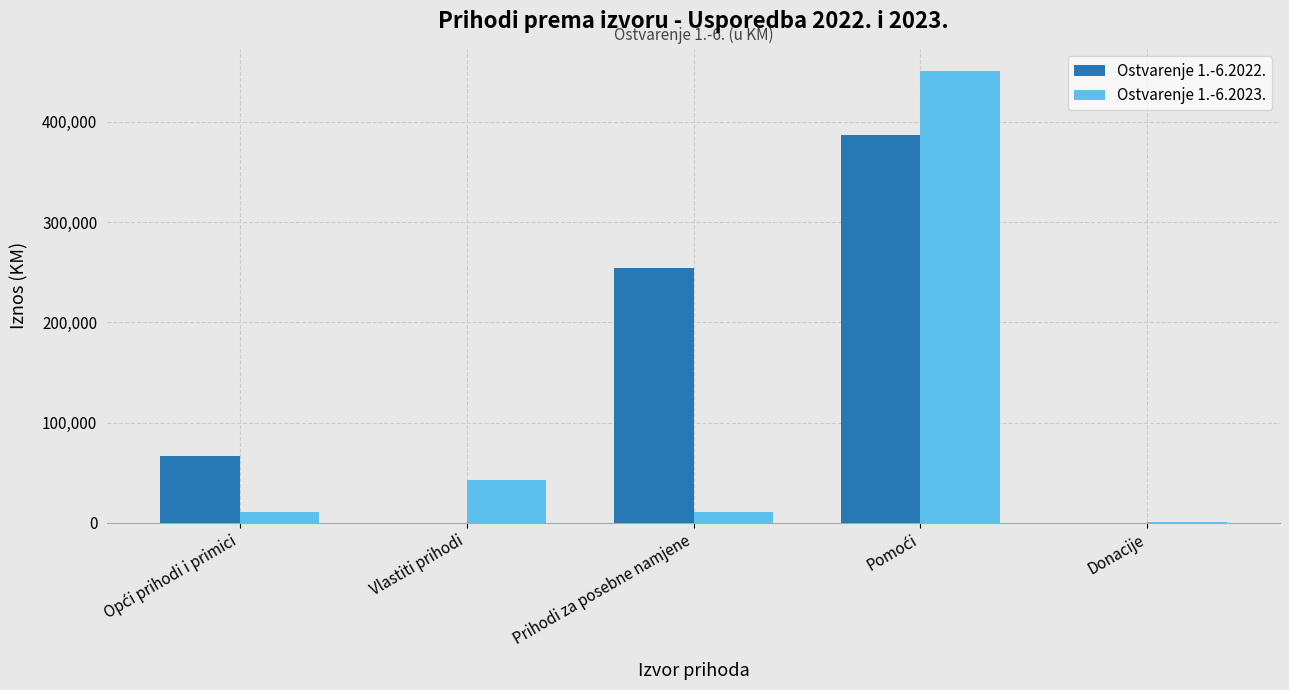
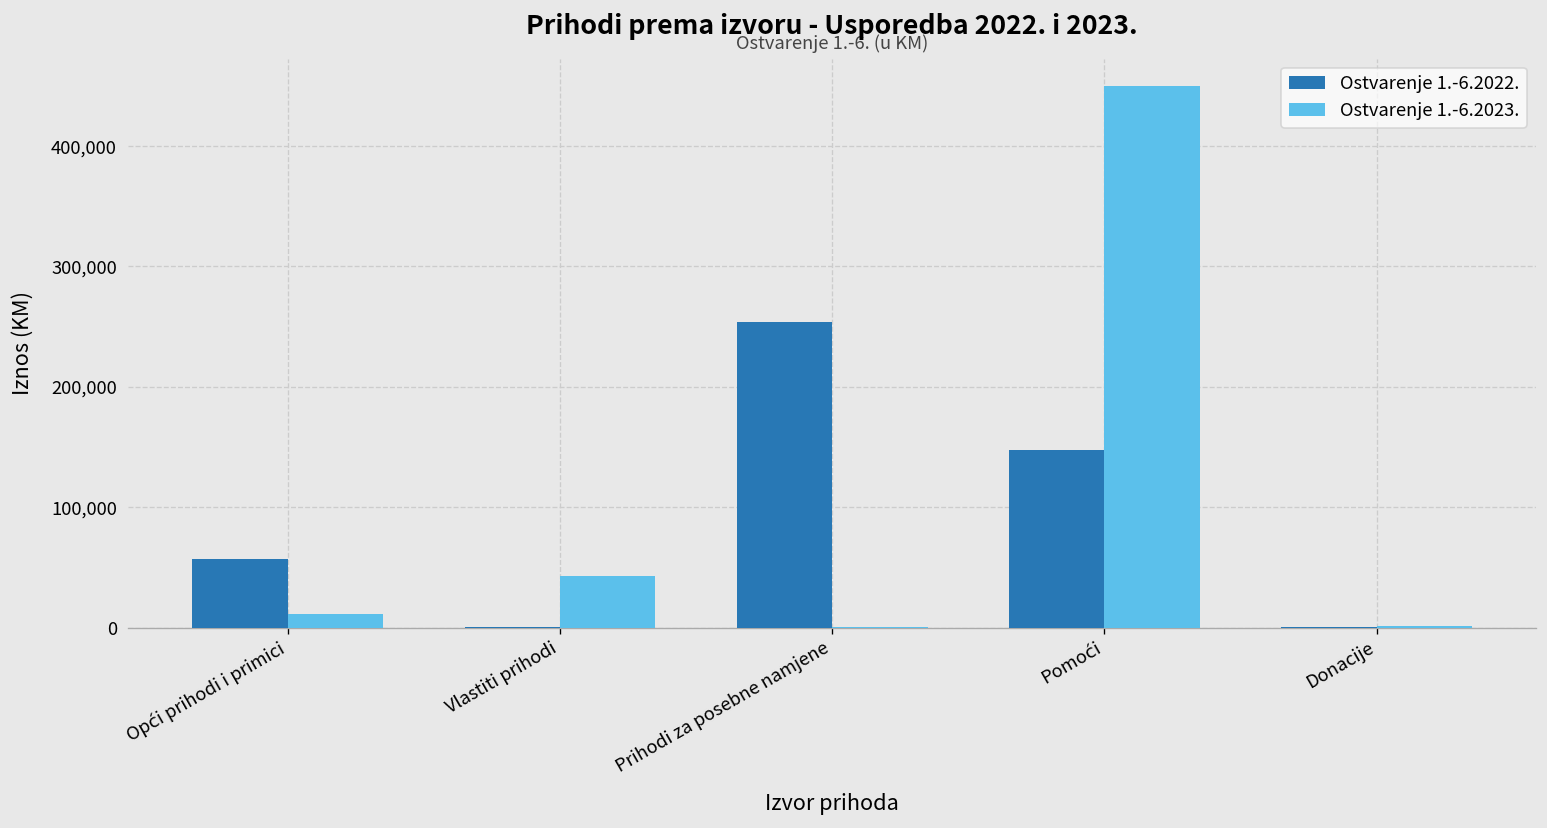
  {
    "Ostvarenje 1.-6.2022.": {
-     "Opći prihodi i primici": "67,000",
+     "Opći prihodi i primici": "57,000",
      "Prihodi za posebne namjene": "254,000",
-     "Pomoći": "387,000"
+     "Pomoći": "148,000"
    },
    "Ostvarenje 1.-6.2023.": {
      "Opći prihodi i primici": "11,000",
      "Vlastiti prihodi": "43,000",
-     "Prihodi za posebne namjene": "11,000",
+     "Prihodi za posebne namjene": "0",
      "Pomoći": "450,000"
    }
  }
